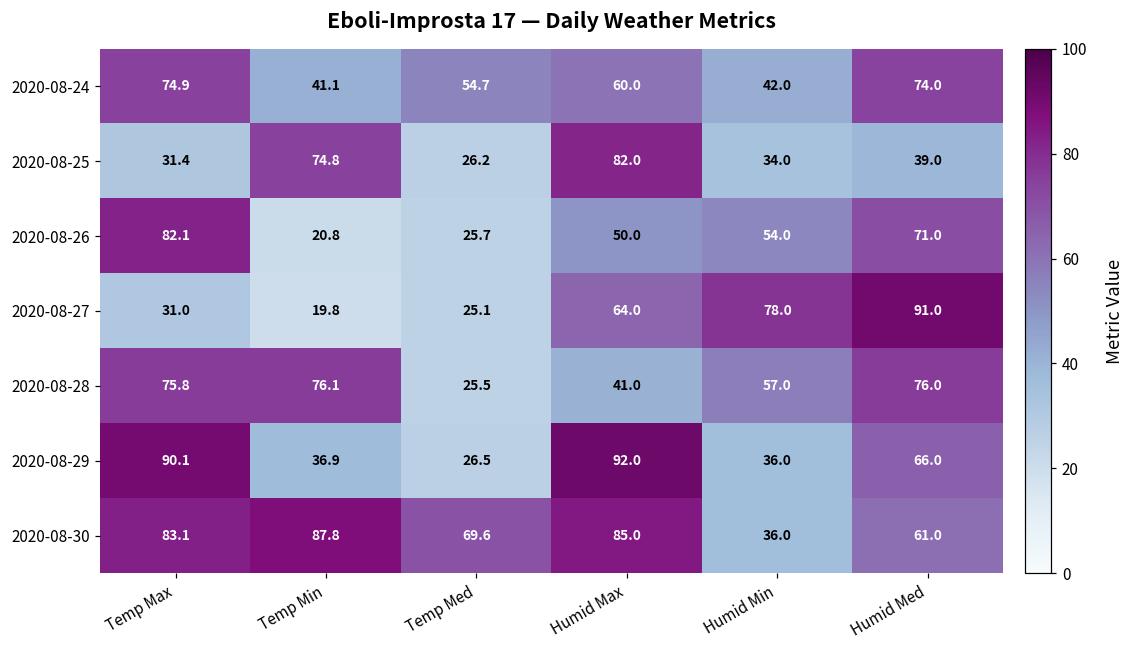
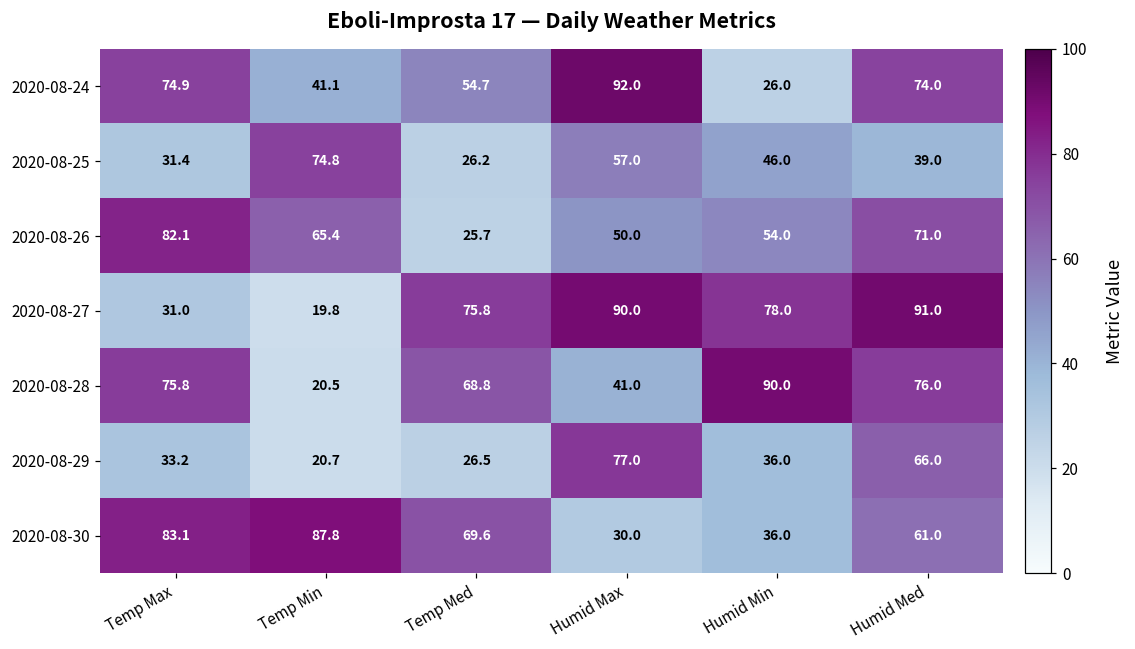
  {
    "2020-08-24": {
      "Temp Max": 74.9,
      "Temp Min": 41.1,
      "Temp Med": 54.7,
-     "Humid Max": 60.0,
-     "Humid Min": 42.0,
+     "Humid Max": 92.0,
+     "Humid Min": 26.0,
      "Humid Med": 74.0
    },
    "2020-08-25": {
      "Temp Max": 31.4,
      "Temp Min": 74.8,
      "Temp Med": 26.2,
-     "Humid Max": 82.0,
-     "Humid Min": 34.0,
+     "Humid Max": 57.0,
+     "Humid Min": 46.0,
      "Humid Med": 39.0
    },
    "2020-08-26": {
      "Temp Max": 82.1,
-     "Temp Min": 20.8,
+     "Temp Min": 65.4,
      "Temp Med": 25.7,
      "Humid Max": 50.0,
      "Humid Min": 54.0,
      "Humid Med": 71.0
    },
    "2020-08-27": {
      "Temp Max": 31.0,
      "Temp Min": 19.8,
-     "Temp Med": 25.1,
-     "Humid Max": 64.0,
+     "Temp Med": 75.8,
+     "Humid Max": 90.0,
      "Humid Min": 78.0,
      "Humid Med": 91.0
    },
    "2020-08-28": {
      "Temp Max": 75.8,
-     "Temp Min": 76.1,
-     "Temp Med": 25.5,
+     "Temp Min": 20.5,
+     "Temp Med": 68.8,
      "Humid Max": 41.0,
-     "Humid Min": 57.0,
+     "Humid Min": 90.0,
      "Humid Med": 76.0
    },
    "2020-08-29": {
-     "Temp Max": 90.1,
-     "Temp Min": 36.9,
+     "Temp Max": 33.2,
+     "Temp Min": 20.7,
      "Temp Med": 26.5,
-     "Humid Max": 92.0,
+     "Humid Max": 77.0,
      "Humid Min": 36.0,
      "Humid Med": 66.0
    },
    "2020-08-30": {
      "Temp Max": 83.1,
      "Temp Min": 87.8,
      "Temp Med": 69.6,
-     "Humid Max": 85.0,
+     "Humid Max": 30.0,
      "Humid Min": 36.0,
      "Humid Med": 61.0
    }
  }
